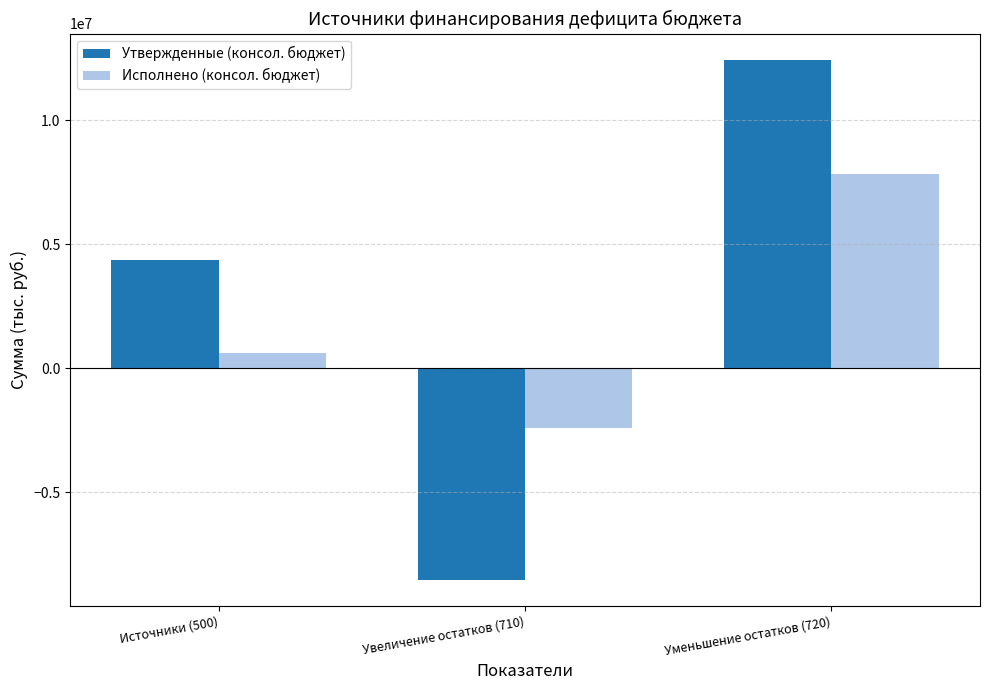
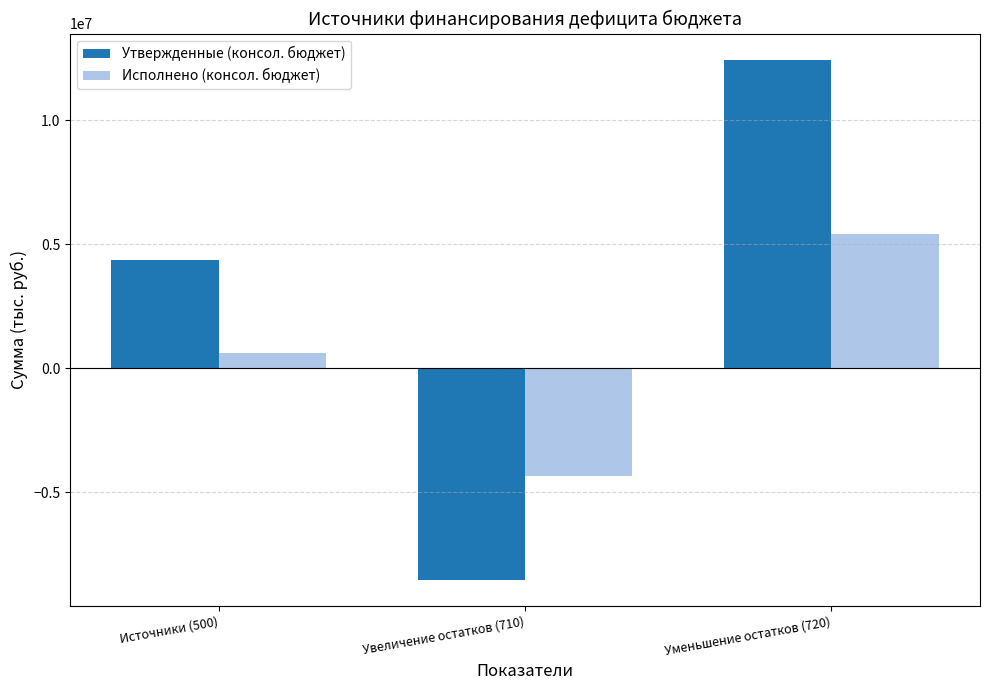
  {
    "Утвержденные (консол. бюджет)": {
      "Источники (500)": 4400000,
      "Увеличение остатков (710)": -8500000,
      "Уменьшение остатков (720)": 12400000
    },
    "Исполнено (консол. бюджет)": {
      "Источники (500)": 600000,
-     "Увеличение остатков (710)": -2400000,
-     "Уменьшение остатков (720)": 7800000
+     "Увеличение остатков (710)": -4400000,
+     "Уменьшение остатков (720)": 5400000
    }
  }
